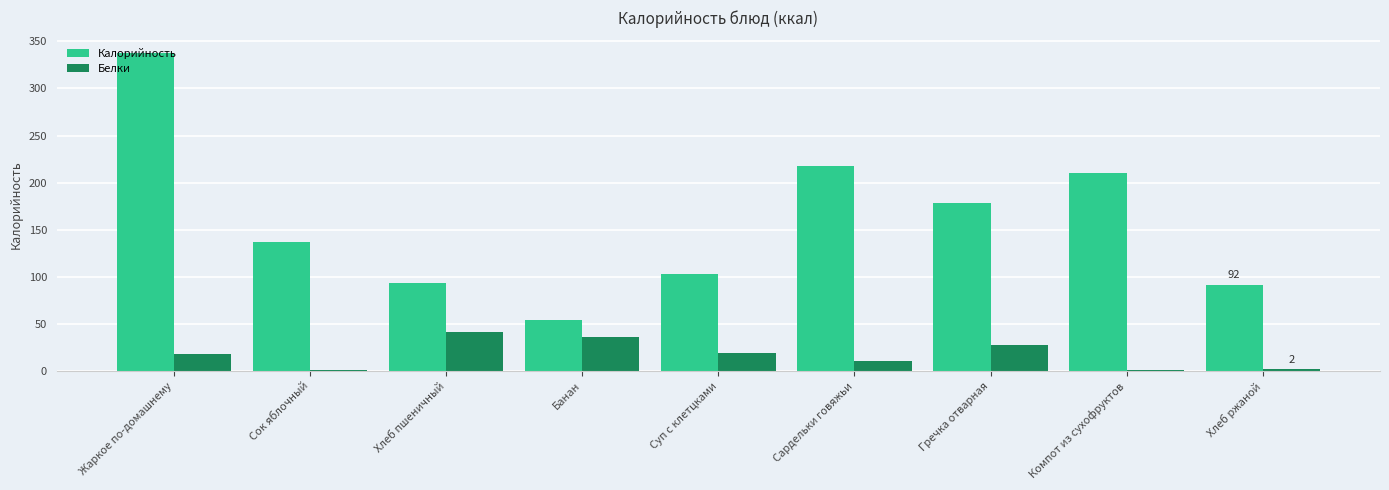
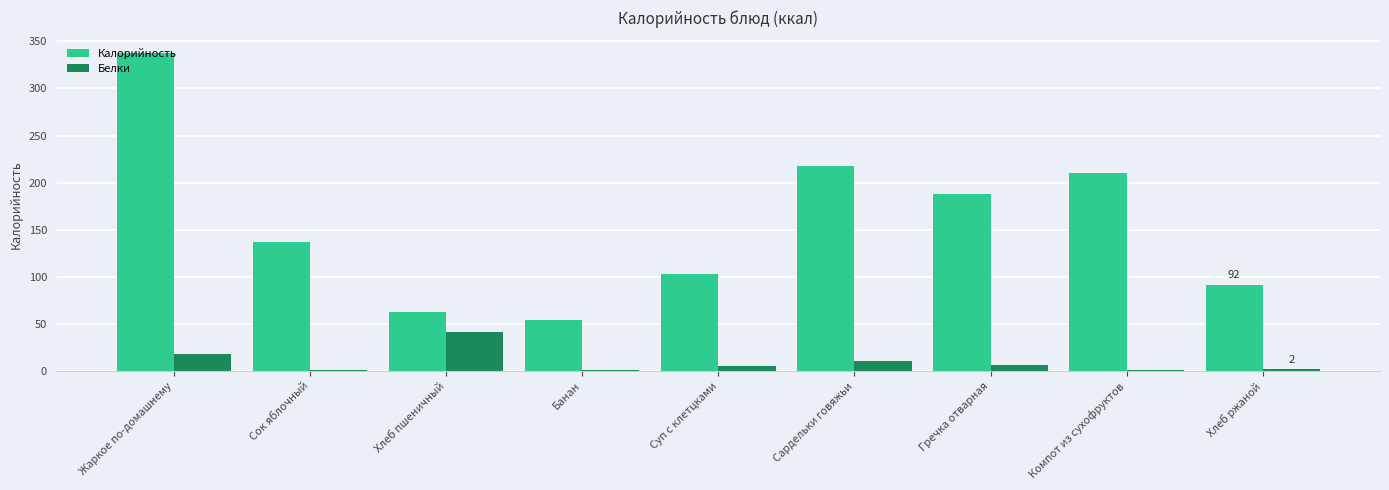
  {
    "Калорийность": {
      "Жаркое по-домашнему": 340,
      "Сок яблочный": 140,
-     "Хлеб пшеничный": 90,
+     "Хлеб пшеничный": 60,
      "Банан": 50,
      "Суп с клетцками": 100,
      "Сардельки говяжьи": 220,
-     "Гречка отварная": 180,
+     "Гречка отварная": 190,
      "Компот из сухофруктов": 210
    },
    "Белки": {
      "Жаркое по-домашнему": 20,
      "Хлеб пшеничный": 40,
-     "Банан": 40,
-     "Суп с клетцками": 20,
+     "Банан": 0,
+     "Суп с клетцками": 10,
      "Сардельки говяжьи": 10,
-     "Гречка отварная": 30
+     "Гречка отварная": 10
    }
  }
